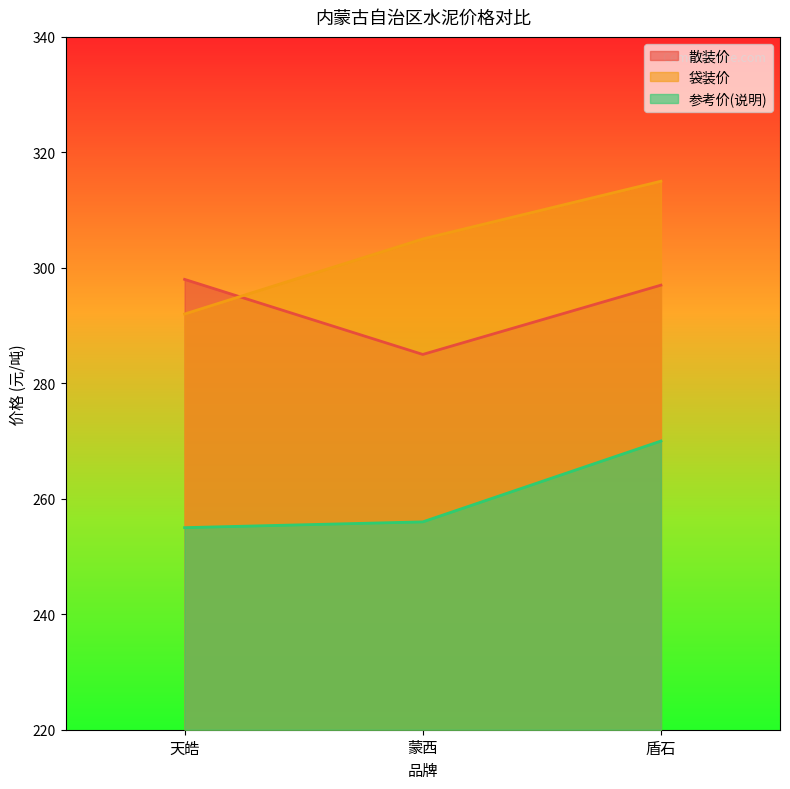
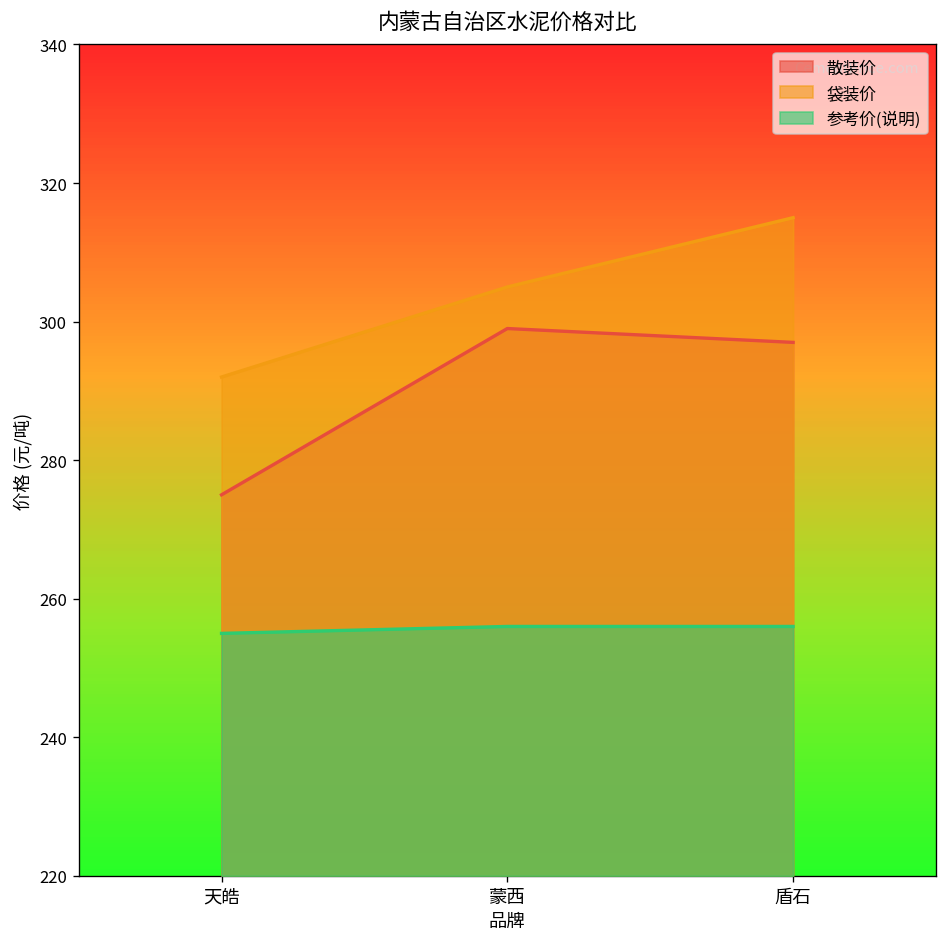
  {
    "散装价": {
-     "天皓": 298,
-     "蒙西": 285,
+     "天皓": 275,
+     "蒙西": 299,
      "盾石": 297
    },
    "袋装价": {
      "天皓": 292,
      "蒙西": 305,
      "盾石": 315
    },
    "参考价(说明)": {
      "天皓": 255,
      "蒙西": 256,
-     "盾石": 270
+     "盾石": 256
    }
  }
